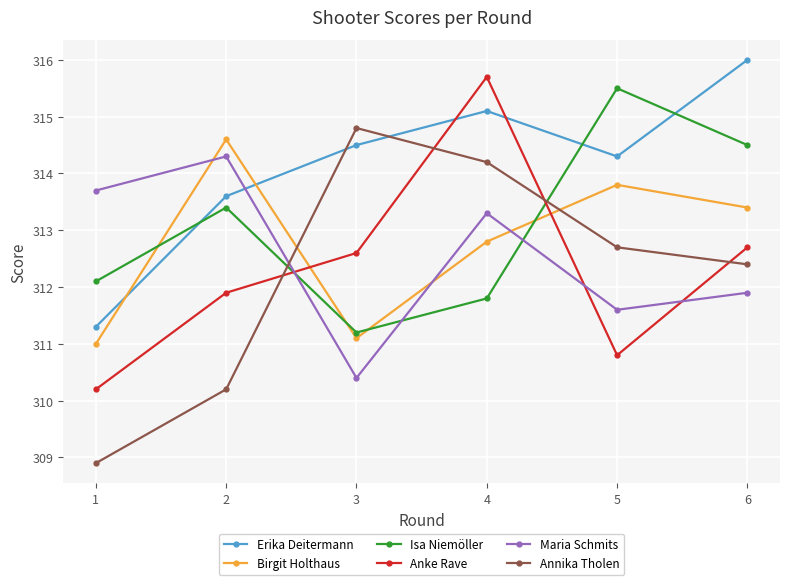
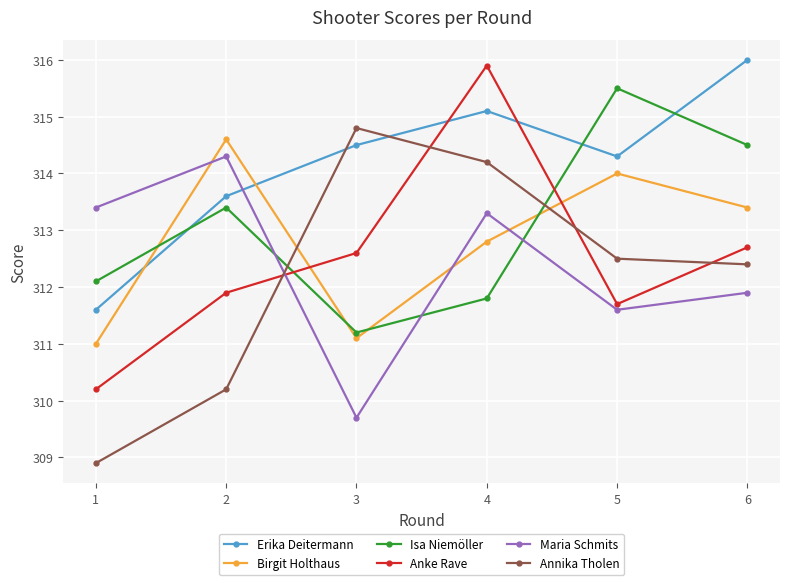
  {
    "Erika Deitermann": {
-     "1": 311.3,
+     "1": 311.6,
      "2": 313.6,
      "3": 314.5,
      "4": 315.1,
      "5": 314.3,
      "6": 316.0
    },
    "Birgit Holthaus": {
      "1": 311.0,
      "2": 314.6,
      "3": 311.1,
      "4": 312.8,
-     "5": 313.8,
+     "5": 314.0,
      "6": 313.4
    },
    "Isa Niemöller": {
      "1": 312.1,
      "2": 313.4,
      "3": 311.2,
      "4": 311.8,
      "5": 315.5,
      "6": 314.5
    },
    "Anke Rave": {
      "1": 310.2,
      "2": 311.9,
      "3": 312.6,
-     "4": 315.7,
-     "5": 310.8,
+     "4": 315.9,
+     "5": 311.7,
      "6": 312.7
    },
    "Maria Schmits": {
-     "1": 313.7,
+     "1": 313.4,
      "2": 314.3,
-     "3": 310.4,
+     "3": 309.7,
      "4": 313.3,
      "5": 311.6,
      "6": 311.9
    },
    "Annika Tholen": {
      "1": 308.9,
      "2": 310.2,
      "3": 314.8,
      "4": 314.2,
-     "5": 312.7,
+     "5": 312.5,
      "6": 312.4
    }
  }
